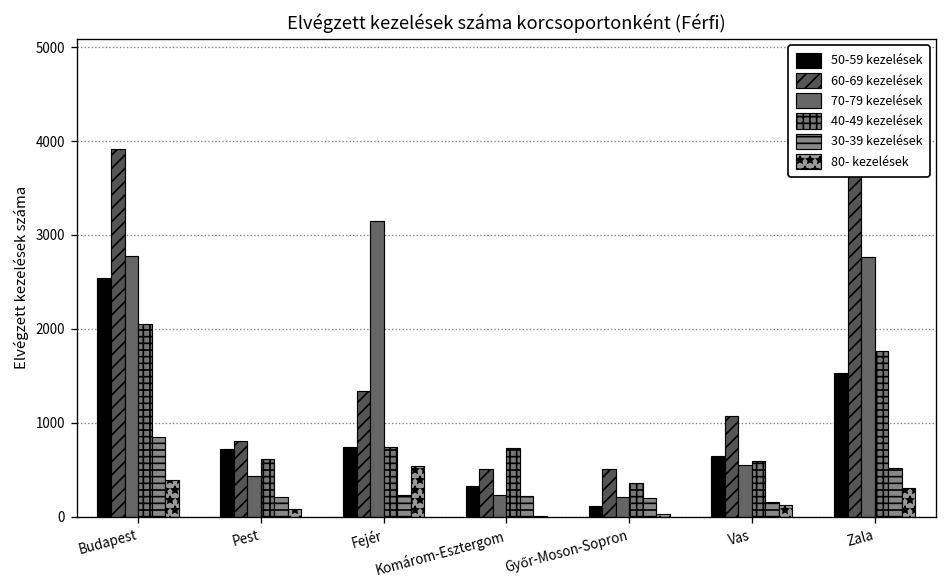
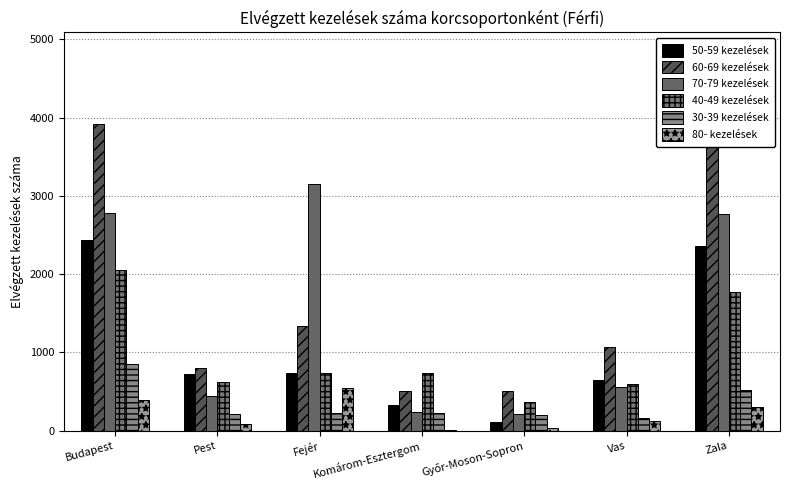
  {
    "50-59 kezelések": {
-     "Budapest": 2500,
+     "Budapest": 2400,
      "Pest": 700,
      "Fejér": 700,
      "Komárom-Esztergom": 300,
      "Győr-Moson-Sopron": 100,
      "Vas": 600,
-     "Zala": 1500
+     "Zala": 2400
    }
  }
